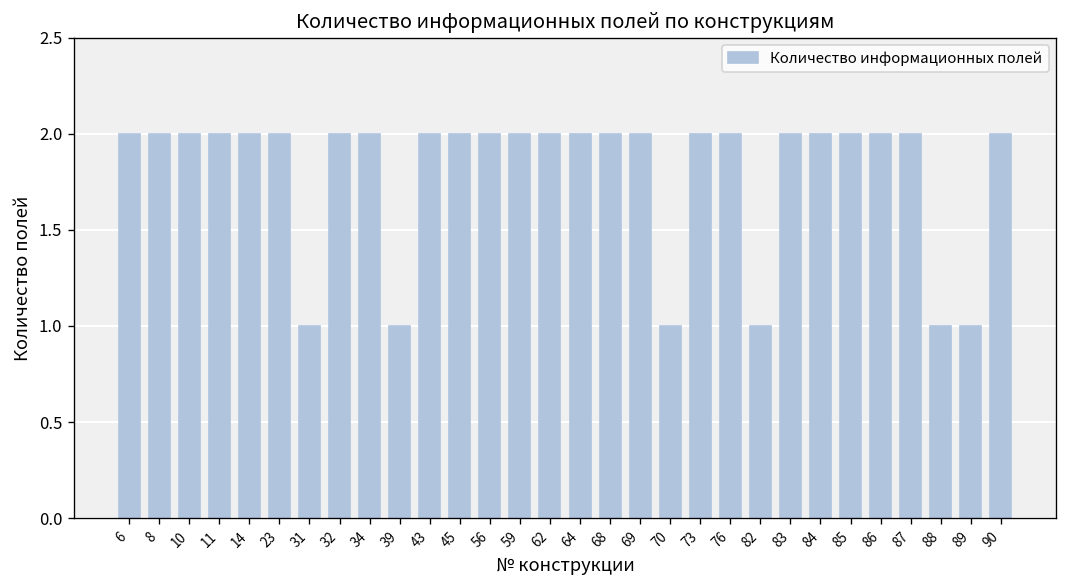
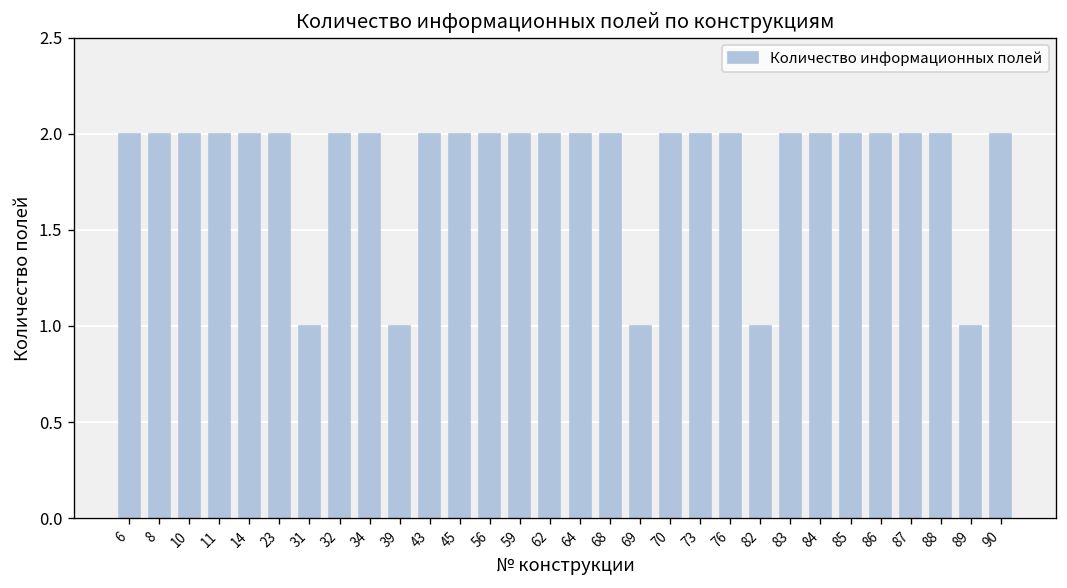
  {
    "6": 2,
    "8": 2,
    "10": 2,
    "11": 2,
    "14": 2,
    "23": 2,
    "31": 1,
    "32": 2,
    "34": 2,
    "39": 1,
    "43": 2,
    "45": 2,
    "56": 2,
    "59": 2,
    "62": 2,
    "64": 2,
    "68": 2,
-   "69": 2,
-   "70": 1,
+   "69": 1,
+   "70": 2,
    "73": 2,
    "76": 2,
    "82": 1,
    "83": 2,
    "84": 2,
    "85": 2,
    "86": 2,
    "87": 2,
-   "88": 1,
+   "88": 2,
    "89": 1,
    "90": 2
  }
